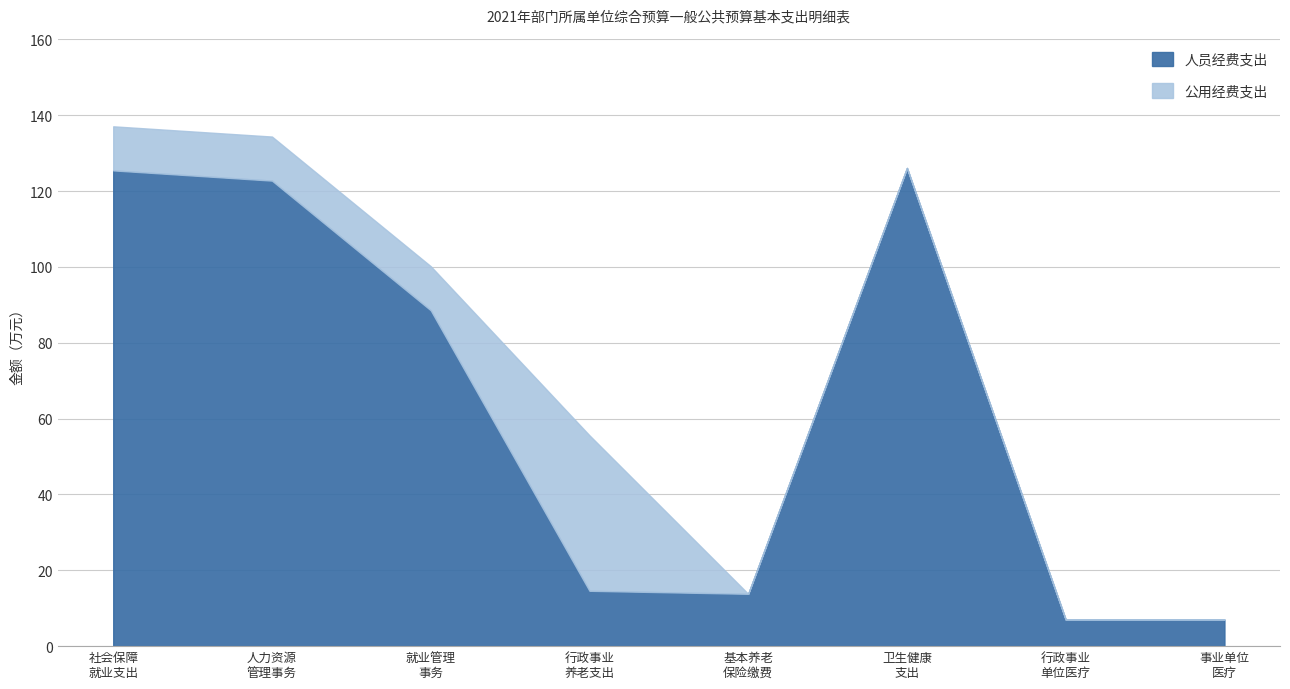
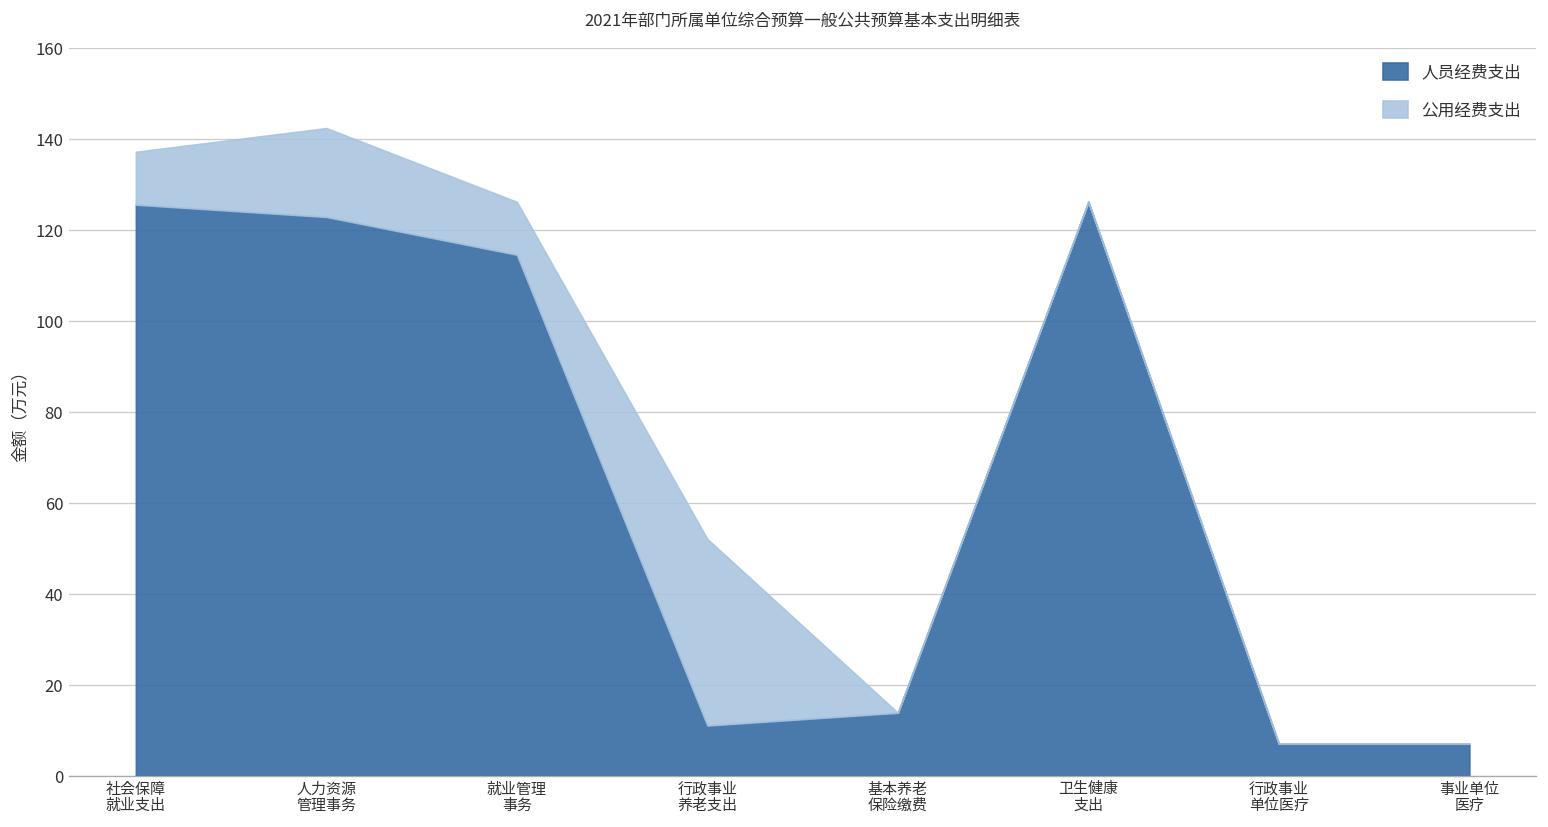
  {
    "人员经费支出": {
      "社会保障 就业支出": 125,
      "人力资源 管理事务": 123,
-     "就业管理 事务": 89,
-     "行政事业 养老支出": 15
+     "就业管理 事务": 114,
+     "行政事业 养老支出": 11
    },
    "公用经费支出": {
      "社会保障 就业支出": 12,
-     "人力资源 管理事务": 12,
+     "人力资源 管理事务": 20,
      "就业管理 事务": 12,
      "行政事业 养老支出": 41
    }
  }
